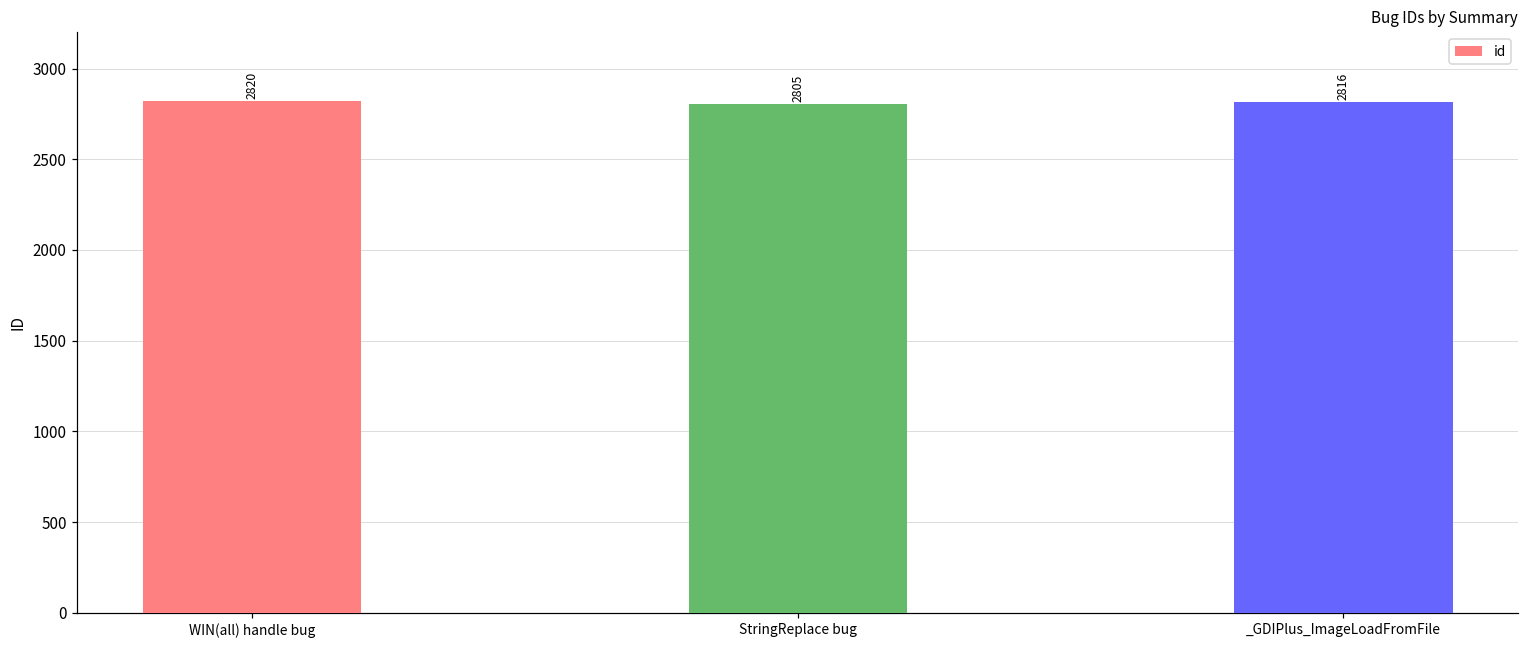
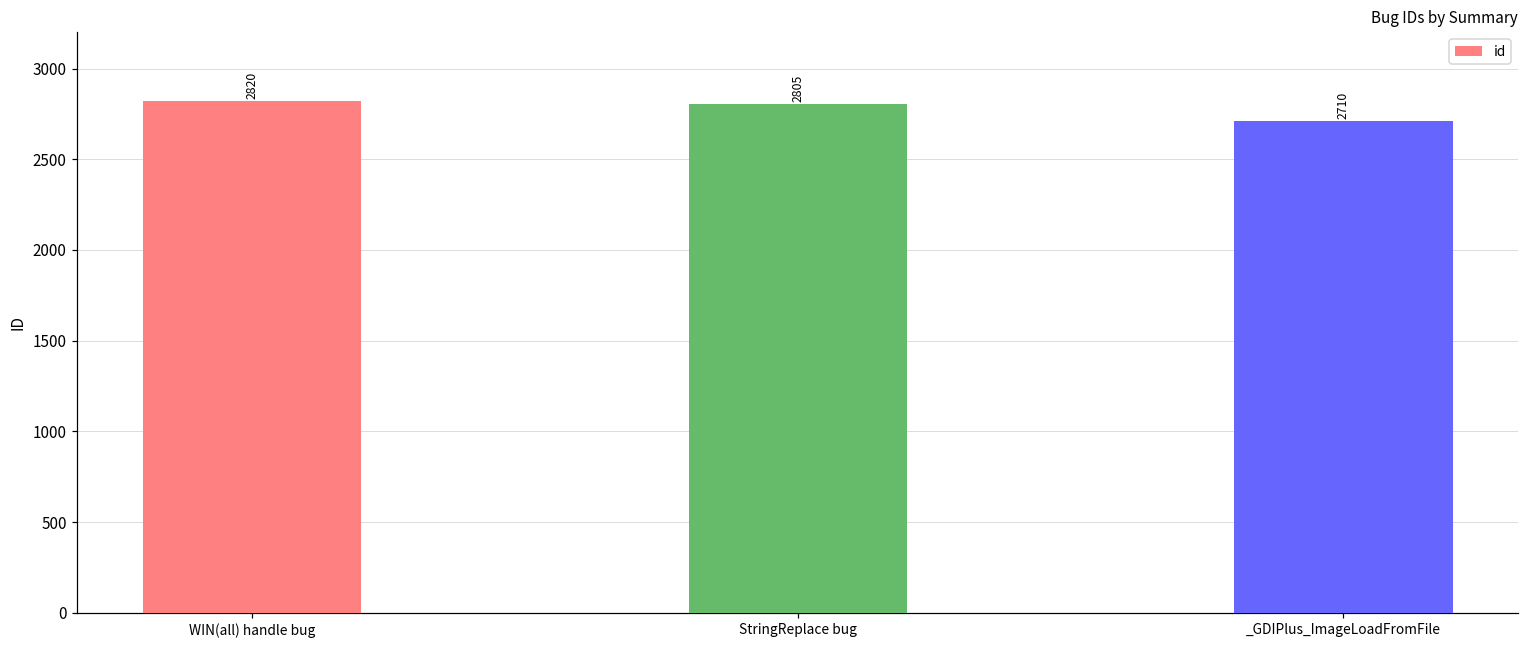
  {
    "WIN(all) handle bug": 2820,
    "StringReplace bug": 2805,
-   "_GDIPlus_ImageLoadFromFile": 2816
+   "_GDIPlus_ImageLoadFromFile": 2710
  }
